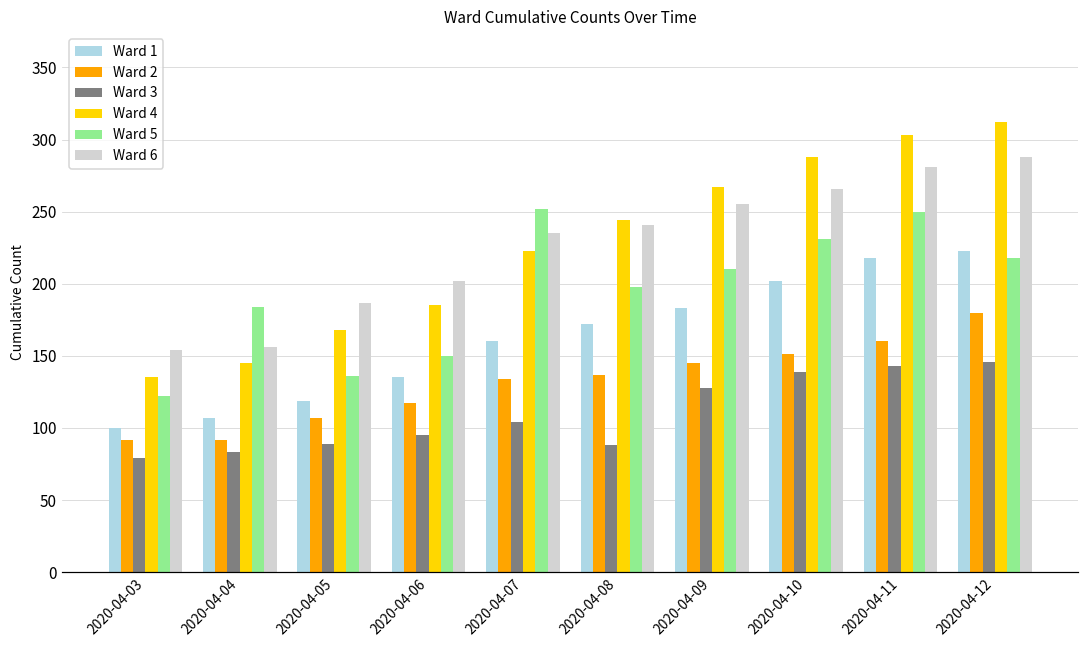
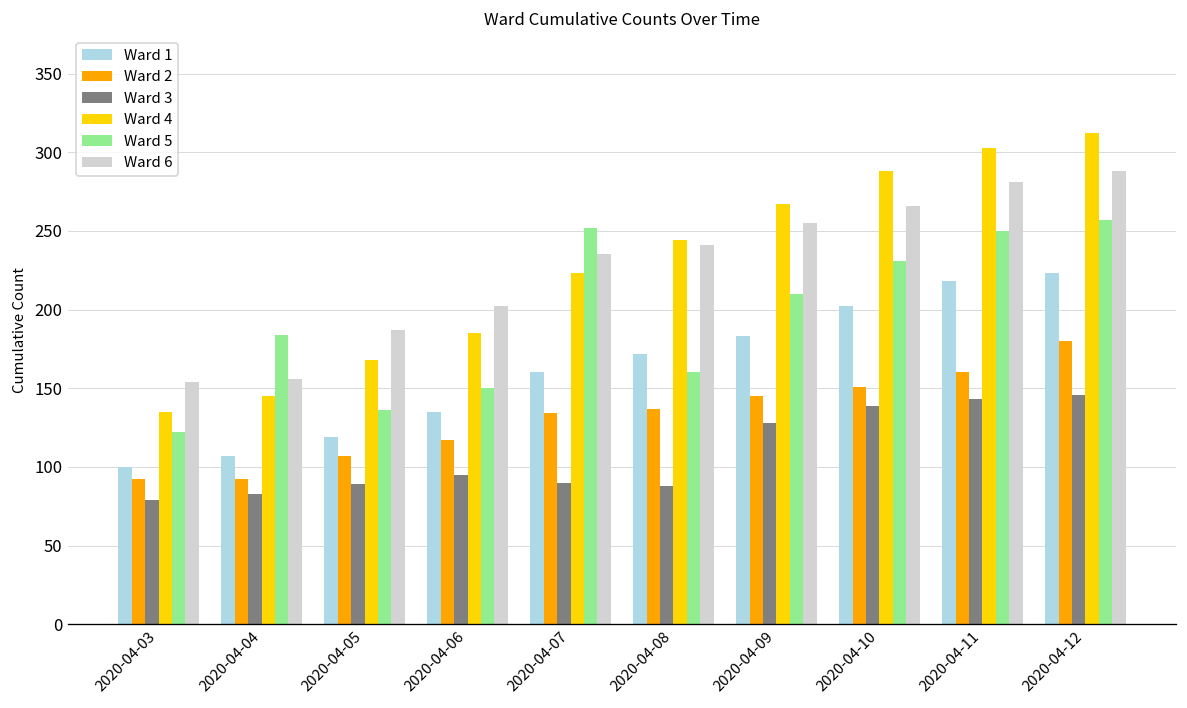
  {
    "Ward 3": {
      "2020-04-03": 79,
      "2020-04-04": 83,
      "2020-04-05": 89,
      "2020-04-06": 95,
-     "2020-04-07": 104,
+     "2020-04-07": 90,
      "2020-04-08": 88,
      "2020-04-09": 128,
      "2020-04-10": 139,
      "2020-04-11": 143,
      "2020-04-12": 146
    },
    "Ward 5": {
      "2020-04-03": 122,
      "2020-04-04": 184,
      "2020-04-05": 136,
      "2020-04-06": 150,
      "2020-04-07": 252,
-     "2020-04-08": 198,
+     "2020-04-08": 160,
      "2020-04-09": 210,
      "2020-04-10": 231,
      "2020-04-11": 250,
-     "2020-04-12": 218
+     "2020-04-12": 257
    }
  }
